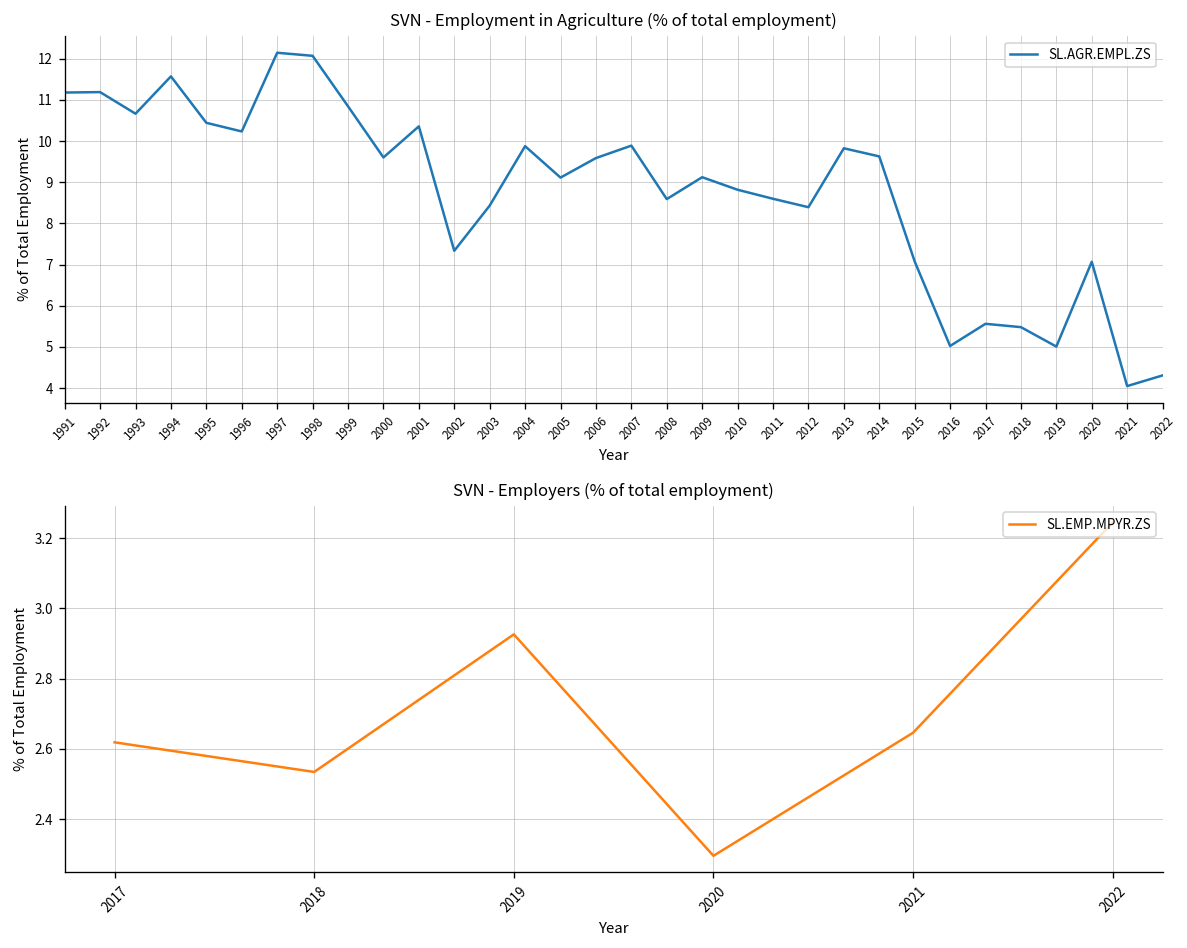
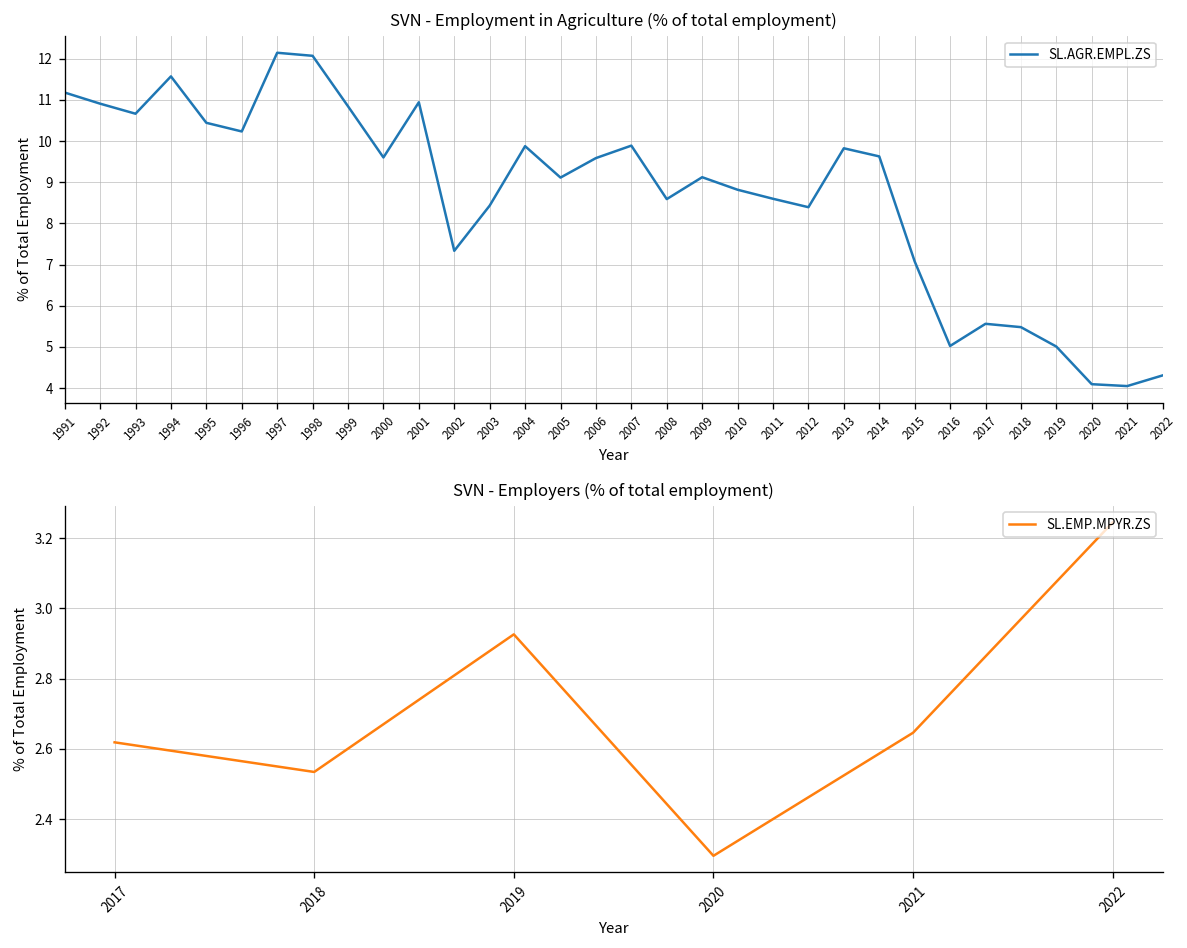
  {
    "SVN - Employment in Agriculture (% of total employment)": {
      "1991": 11.2,
-     "1992": 11.2,
+     "1992": 10.9,
      "1993": 10.7,
      "1994": 11.6,
      "1995": 10.4,
      "1996": 10.2,
      "1997": 12.1,
      "1998": 12.1,
      "1999": 10.8,
      "2000": 9.6,
-     "2001": 10.4,
+     "2001": 10.9,
      "2002": 7.3,
      "2003": 8.4,
      "2004": 9.9,
      "2005": 9.1,
      "2006": 9.6,
      "2007": 9.9,
      "2008": 8.6,
      "2009": 9.1,
      "2010": 8.8,
      "2011": 8.6,
      "2012": 8.4,
      "2013": 9.8,
      "2014": 9.6,
      "2015": 7.1,
      "2016": 5.0,
      "2017": 5.6,
      "2018": 5.5,
      "2019": 5.0,
-     "2020": 7.1,
+     "2020": 4.1,
      "2021": 4.1,
      "2022": 4.3
    },
    "SVN - Employers (% of total employment)": {
      "2017": 2.62,
      "2018": 2.53,
      "2019": 2.93,
      "2020": 2.30,
      "2021": 2.65
    }
  }
